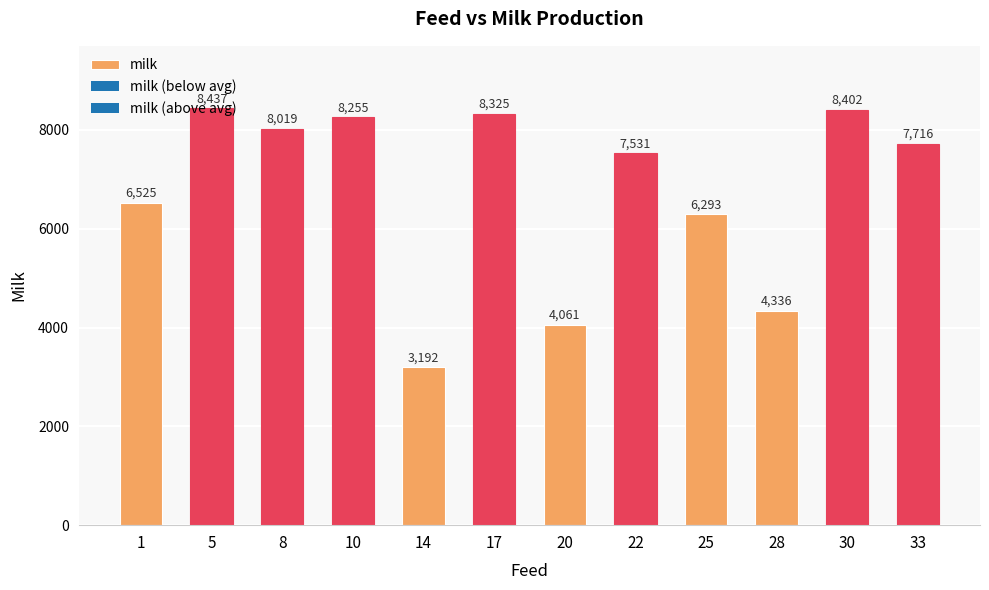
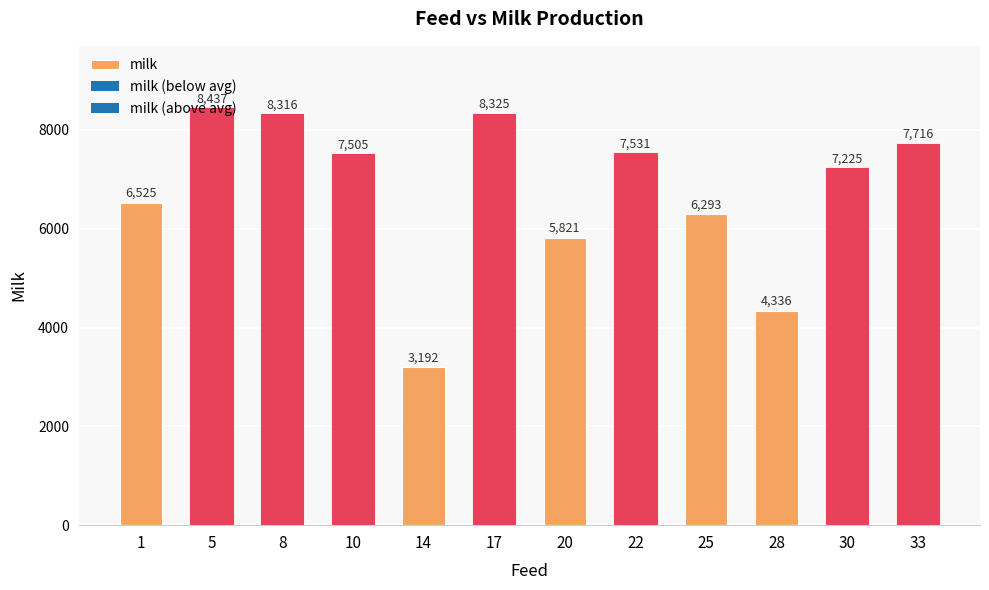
  {
    "1": "6,525",
    "5": "8,437",
-   "8": "8,019",
-   "10": "8,255",
+   "8": "8,316",
+   "10": "7,505",
    "14": "3,192",
    "17": "8,325",
-   "20": "4,061",
+   "20": "5,821",
    "22": "7,531",
    "25": "6,293",
    "28": "4,336",
-   "30": "8,402",
+   "30": "7,225",
    "33": "7,716"
  }
